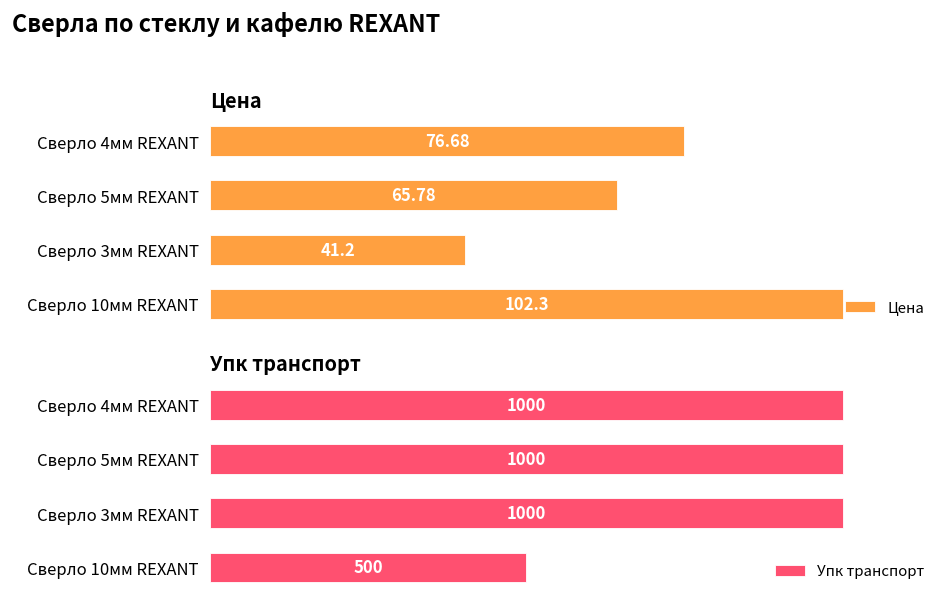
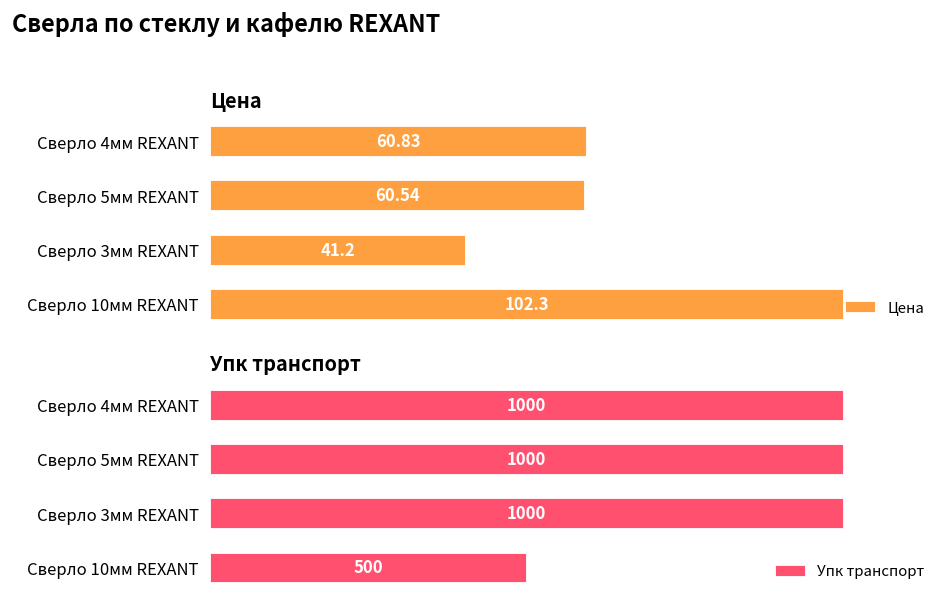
  {
    "Цена": {
-     "Сверло 4мм REXANT": 76.68,
-     "Сверло 5мм REXANT": 65.78
+     "Сверло 4мм REXANT": 60.83,
+     "Сверло 5мм REXANT": 60.54
    }
  }
